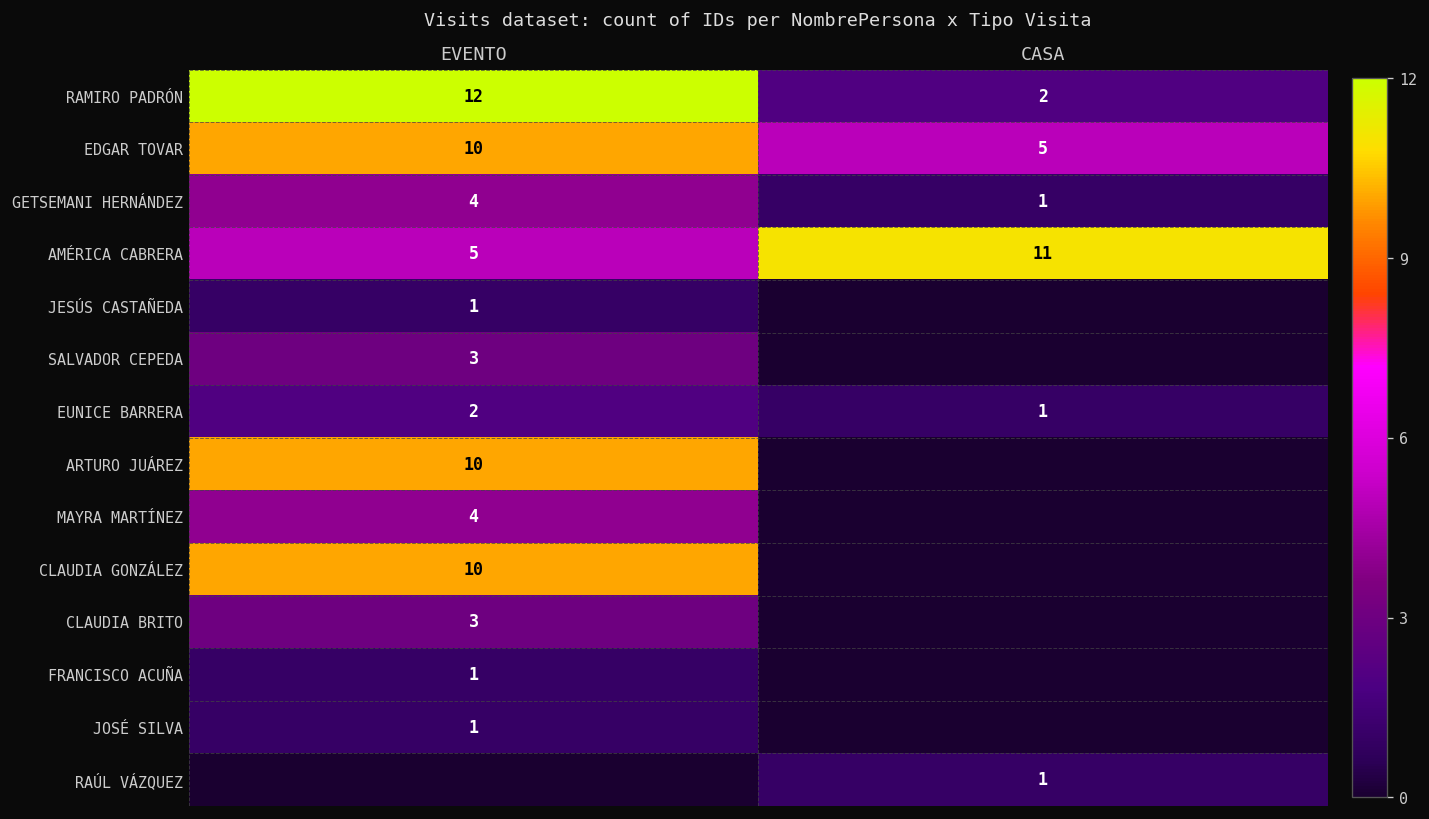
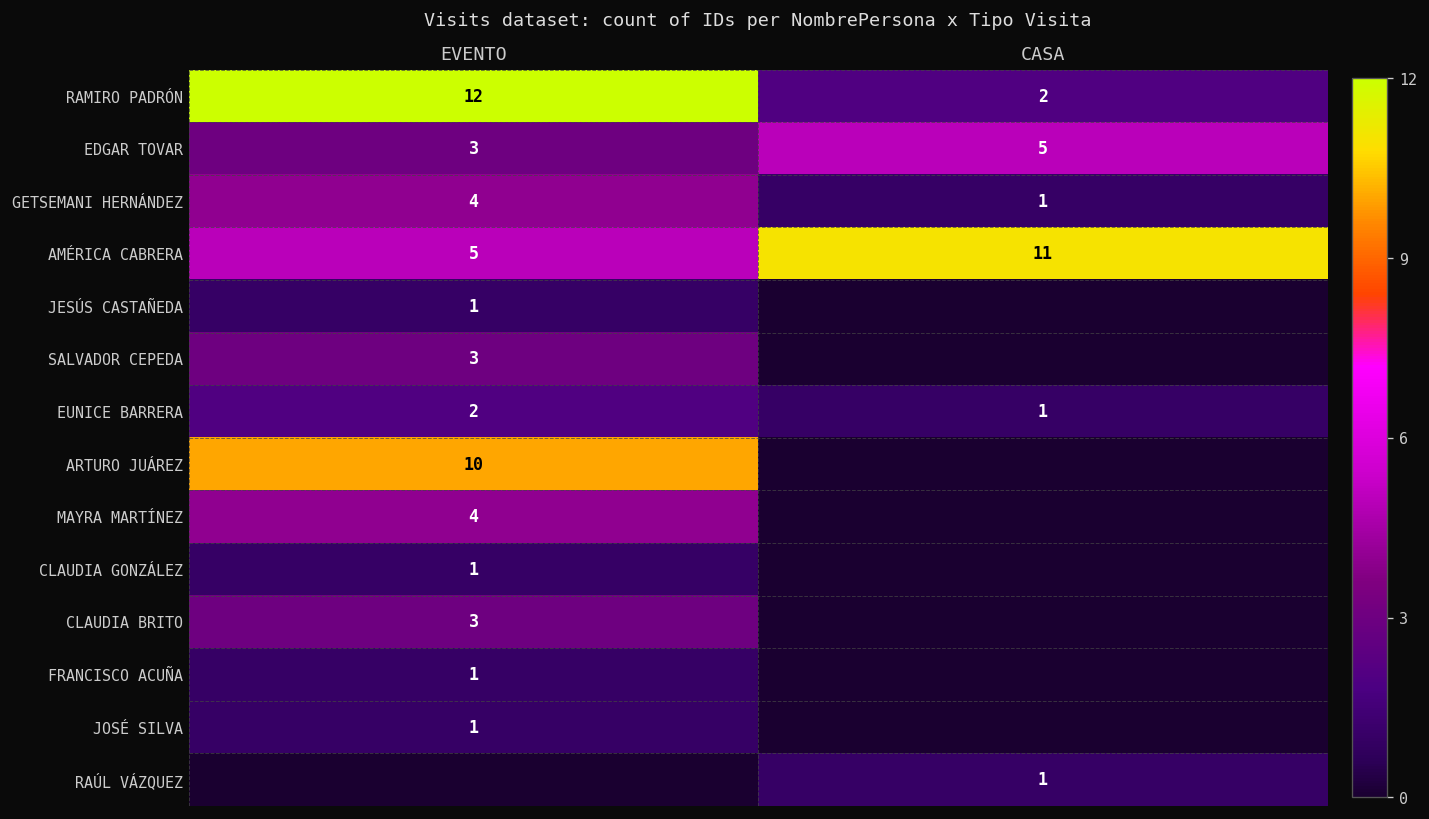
  {
    "RAMIRO PADRÓN": {
      "EVENTO": 12,
      "CASA": 2
    },
    "EDGAR TOVAR": {
-     "EVENTO": 10,
+     "EVENTO": 3,
      "CASA": 5
    },
    "GETSEMANI HERNÁNDEZ": {
      "EVENTO": 4,
      "CASA": 1
    },
    "AMÉRICA CABRERA": {
      "EVENTO": 5,
      "CASA": 11
    },
    "JESÚS CASTAÑEDA": {
      "EVENTO": 1
    },
    "SALVADOR CEPEDA": {
      "EVENTO": 3
    },
    "EUNICE BARRERA": {
      "EVENTO": 2,
      "CASA": 1
    },
    "ARTURO JUÁREZ": {
      "EVENTO": 10
    },
    "MAYRA MARTÍNEZ": {
      "EVENTO": 4
    },
    "CLAUDIA GONZÁLEZ": {
-     "EVENTO": 10
+     "EVENTO": 1
    },
    "CLAUDIA BRITO": {
      "EVENTO": 3
    },
    "FRANCISCO ACUÑA": {
      "EVENTO": 1
    },
    "JOSÉ SILVA": {
      "EVENTO": 1
    },
    "RAÚL VÁZQUEZ": {
      "CASA": 1
    }
  }
